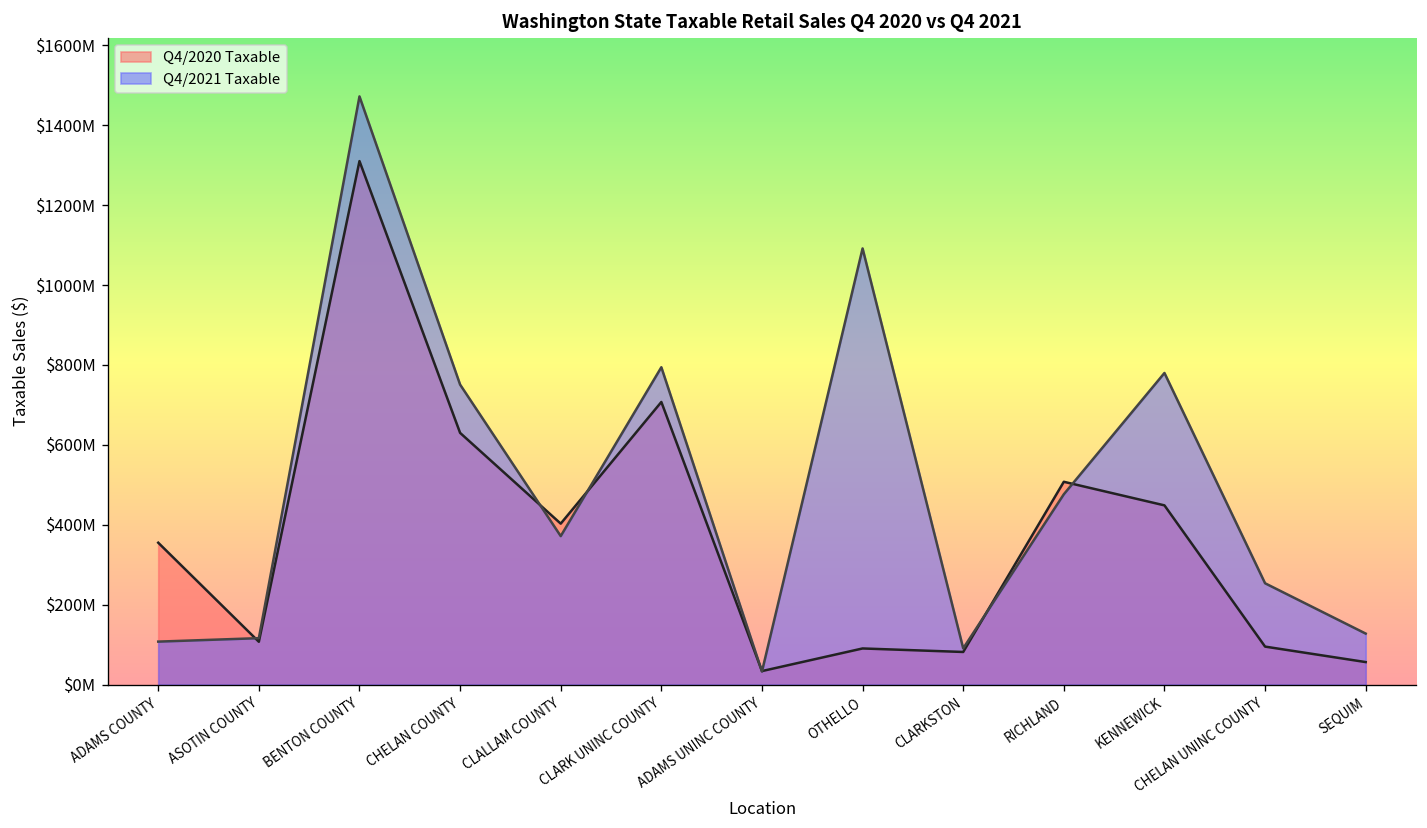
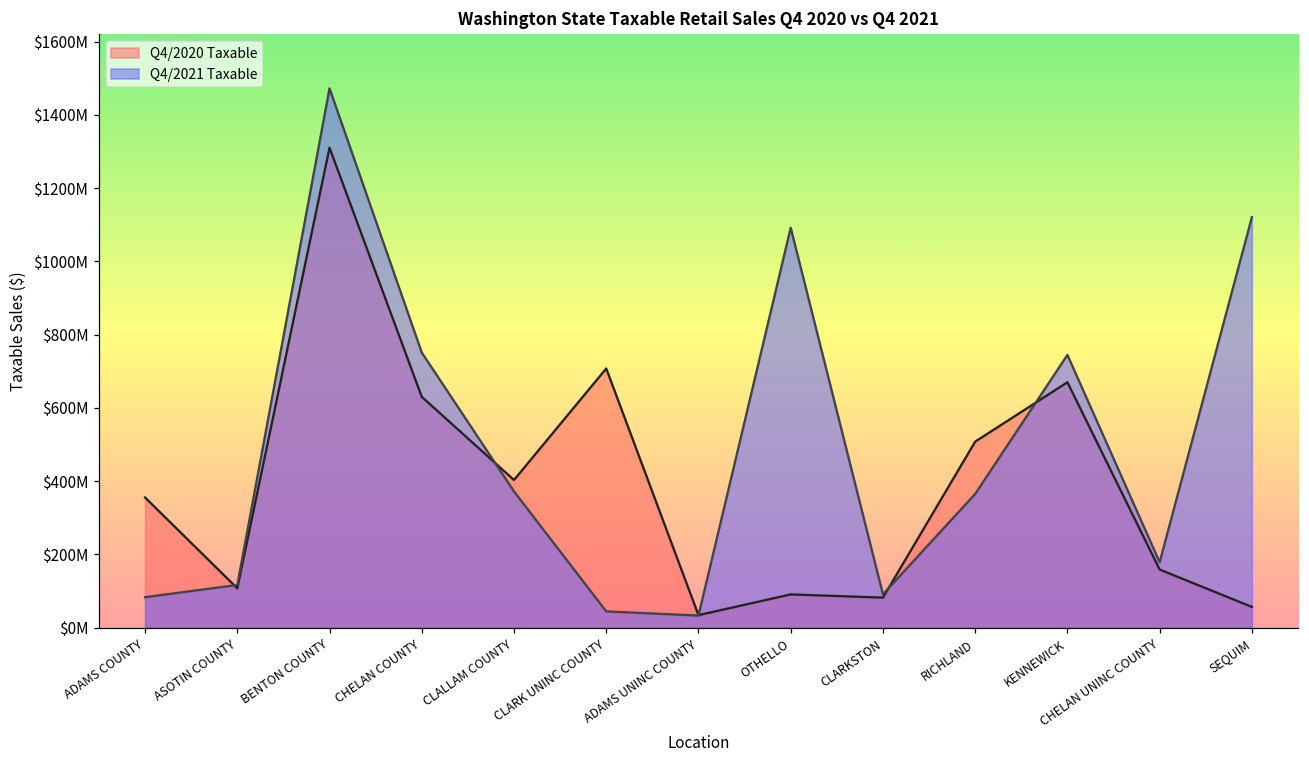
  {
    "Q4/2020 Taxable": {
      "ADAMS COUNTY": "$360000000",
      "ASOTIN COUNTY": "$110000000",
      "BENTON COUNTY": "$1310000000",
      "CHELAN COUNTY": "$630000000",
      "CLALLAM COUNTY": "$400000000",
      "CLARK UNINC COUNTY": "$710000000",
      "OTHELLO": "$90000000",
      "CLARKSTON": "$80000000",
      "RICHLAND": "$510000000",
-     "KENNEWICK": "$450000000",
-     "CHELAN UNINC COUNTY": "$100000000",
+     "KENNEWICK": "$670000000",
+     "CHELAN UNINC COUNTY": "$160000000",
      "SEQUIM": "$60000000"
    },
    "Q4/2021 Taxable": {
-     "ADAMS COUNTY": "$110000000",
+     "ADAMS COUNTY": "$80000000",
      "ASOTIN COUNTY": "$120000000",
      "BENTON COUNTY": "$1470000000",
      "CHELAN COUNTY": "$750000000",
      "CLALLAM COUNTY": "$370000000",
-     "CLARK UNINC COUNTY": "$790000000",
+     "CLARK UNINC COUNTY": "$40000000",
      "OTHELLO": "$1090000000",
      "CLARKSTON": "$90000000",
-     "RICHLAND": "$480000000",
-     "KENNEWICK": "$780000000",
-     "CHELAN UNINC COUNTY": "$250000000",
-     "SEQUIM": "$130000000"
+     "RICHLAND": "$360000000",
+     "KENNEWICK": "$740000000",
+     "CHELAN UNINC COUNTY": "$180000000",
+     "SEQUIM": "$1120000000"
    }
  }
